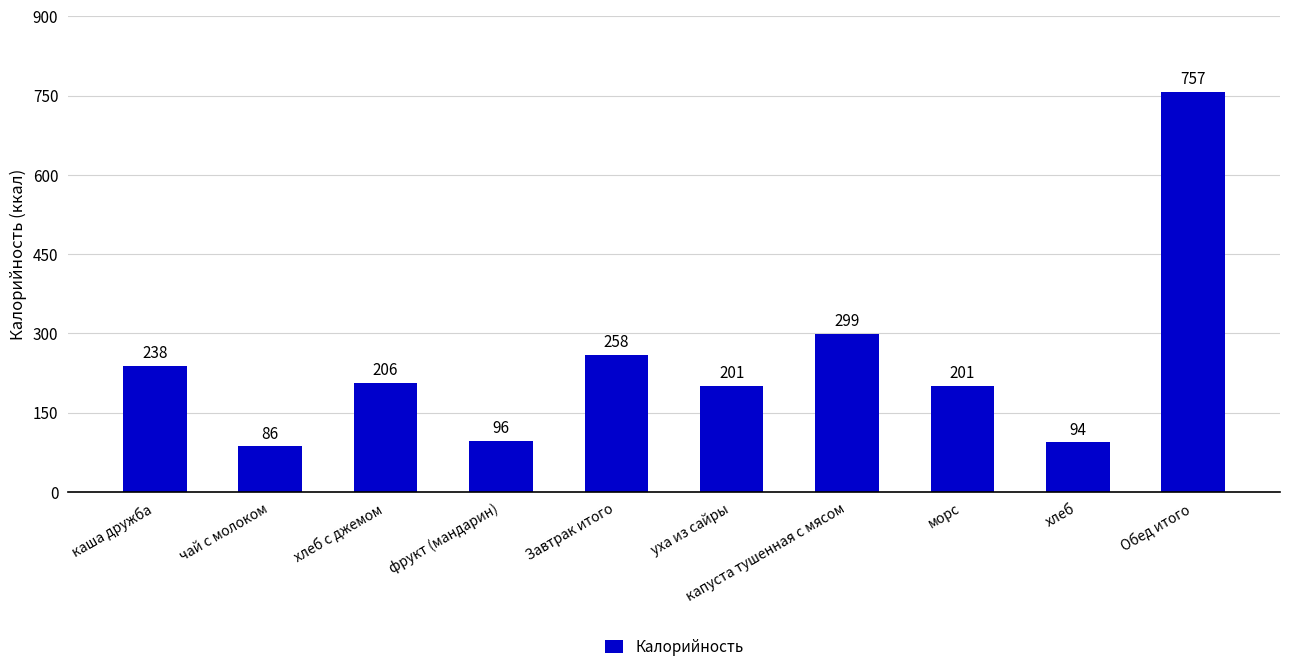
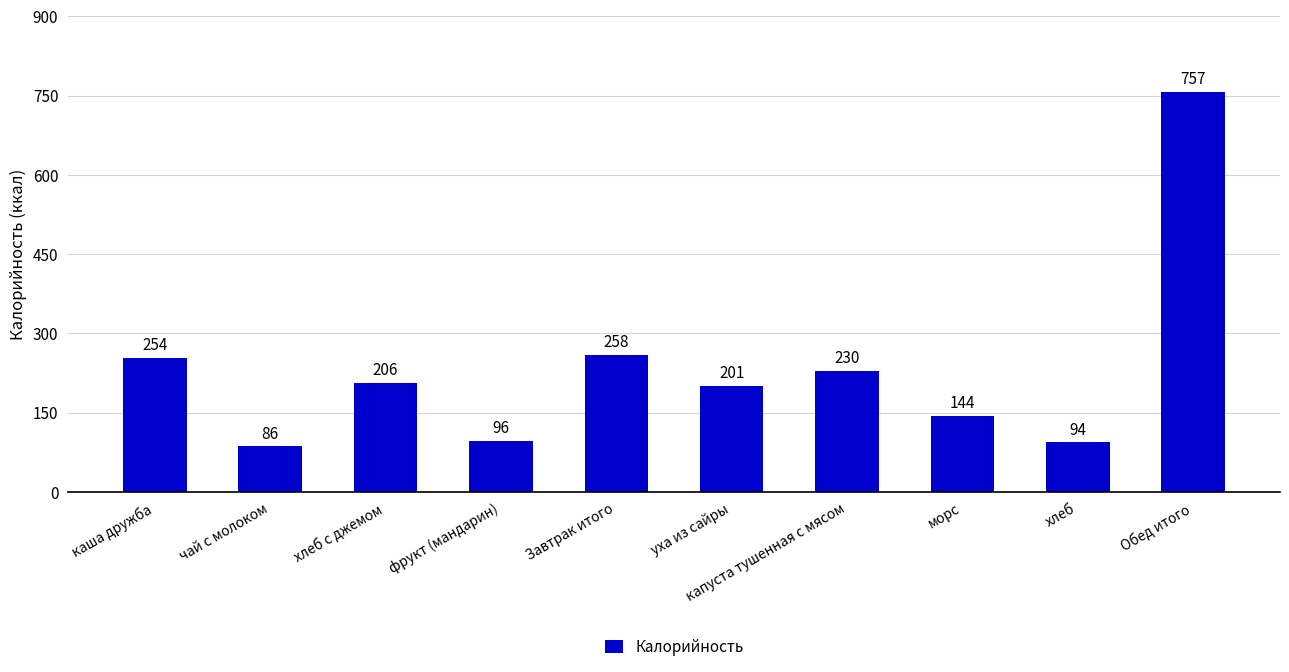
  {
-   "каша дружба": 238,
+   "каша дружба": 254,
    "чай с молоком": 86,
    "хлеб с джемом": 206,
    "фрукт (мандарин)": 96,
    "Завтрак итого": 258,
    "уха из сайры": 201,
-   "капуста тушенная с мясом": 299,
-   "морс": 201,
+   "капуста тушенная с мясом": 230,
+   "морс": 144,
    "хлеб": 94,
    "Обед итого": 757
  }
